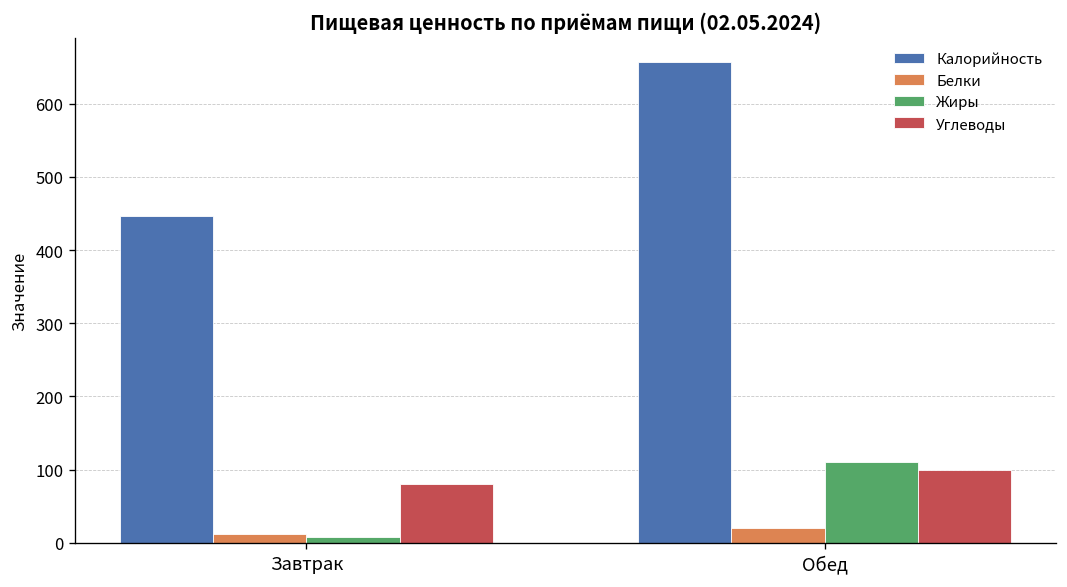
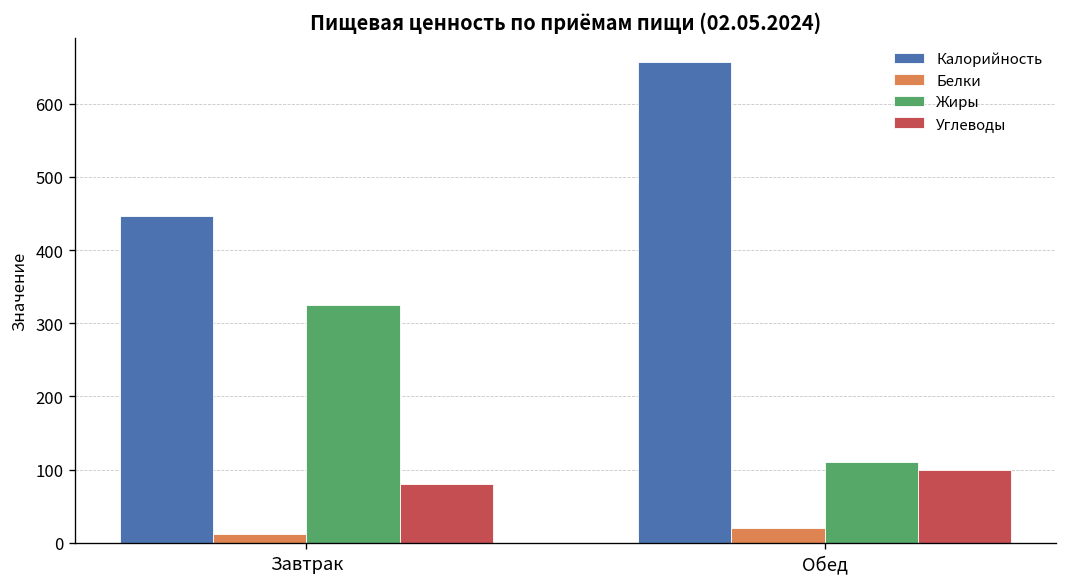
  {
    "Калорийность": {
      "Завтрак": 450,
      "Обед": 660
    },
    "Жиры": {
-     "Завтрак": 10,
+     "Завтрак": 330,
      "Обед": 110
    }
  }
